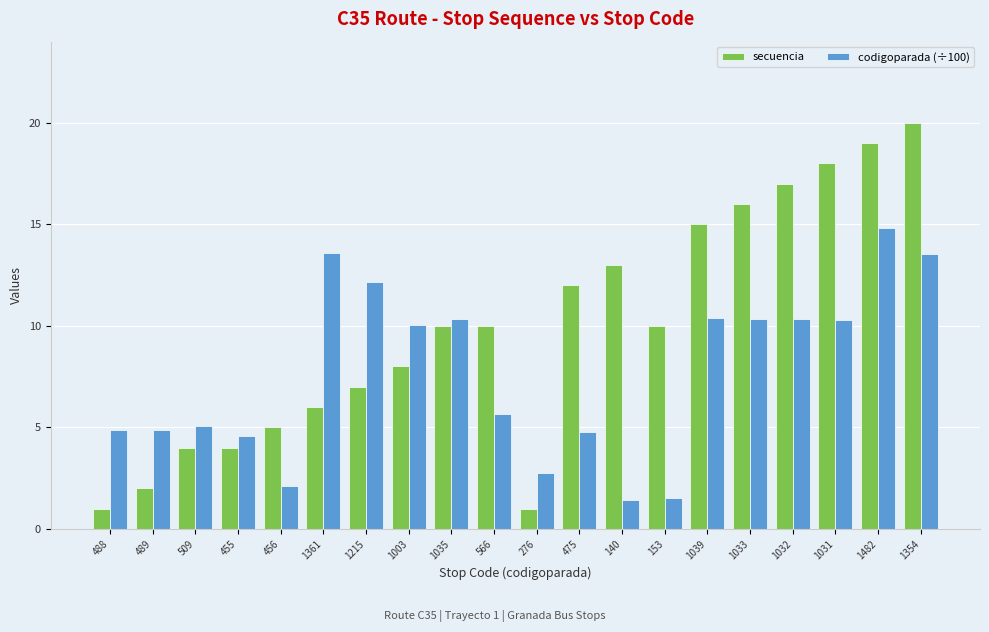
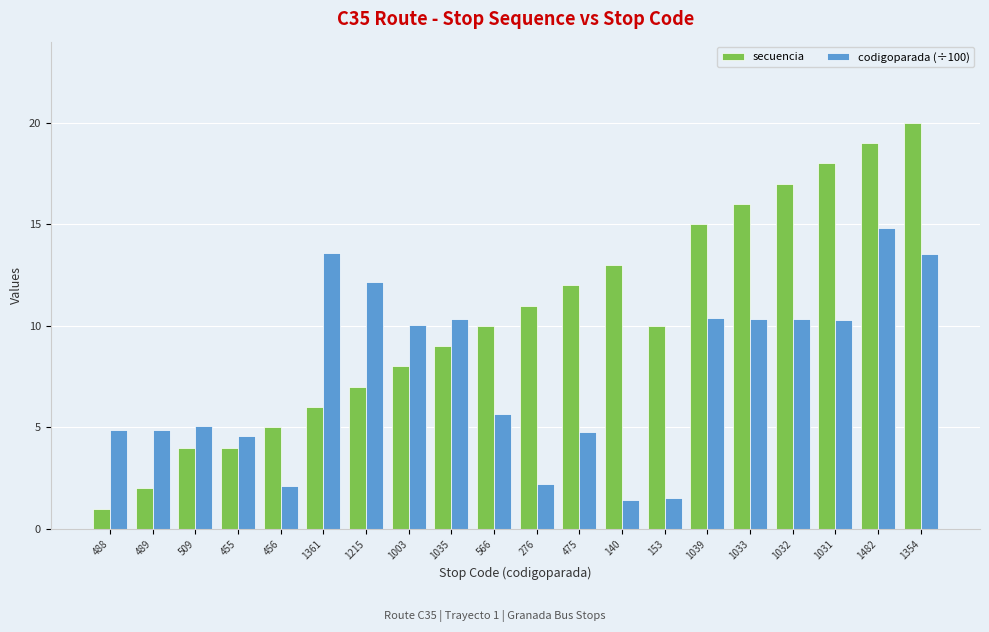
  {
    "secuencia": {
      "488": 1,
      "489": 2,
      "509": 4,
      "455": 4,
      "456": 5,
      "1361": 6,
      "1215": 7,
      "1003": 8,
-     "1035": 10,
+     "1035": 9,
      "566": 10,
-     "276": 1,
+     "276": 11,
      "475": 12,
      "140": 13,
      "153": 10,
      "1039": 15,
      "1033": 16,
      "1032": 17,
      "1031": 18,
      "1482": 19,
      "1354": 20
    },
    "codigoparada (÷100)": {
      "488": 4.9,
      "489": 4.9,
      "509": 5.1,
      "455": 4.6,
      "456": 2.1,
      "1361": 13.6,
      "1215": 12.2,
      "1003": 10.0,
      "1035": 10.4,
      "566": 5.7,
-     "276": 2.8,
+     "276": 2.2,
      "475": 4.8,
      "140": 1.4,
      "153": 1.5,
      "1039": 10.4,
      "1033": 10.3,
      "1032": 10.3,
      "1031": 10.3,
      "1482": 14.8,
      "1354": 13.5
    }
  }
